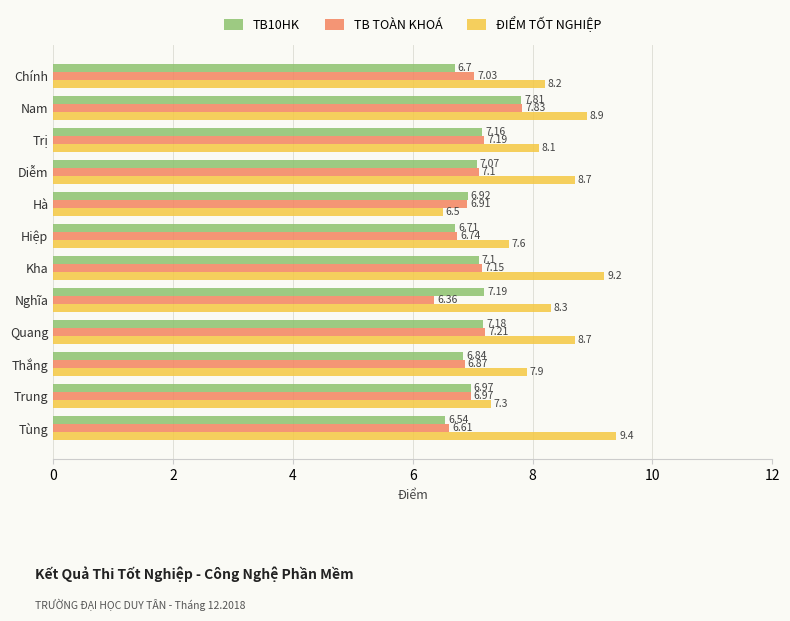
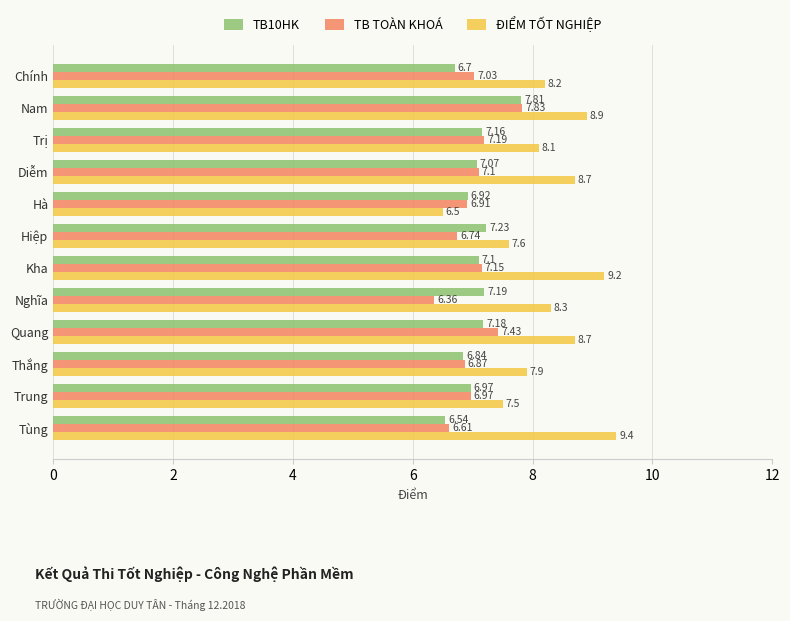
  {
    "TB10HK": {
      "Chính": 6.7,
      "Diễm": 7.07,
-     "Hiệp": 6.71,
+     "Hiệp": 7.23,
      "Nghĩa": 7.19
    },
    "TB TOÀN KHOÁ": {
      "Chính": 7.03,
      "Kha": 7.15,
      "Nghĩa": 6.36,
-     "Quang": 7.21
+     "Quang": 7.43
    },
    "ĐIỂM TỐT NGHIỆP": {
      "Chính": 8.2,
      "Nam": 8.9,
      "Trị": 8.1,
      "Diễm": 8.7,
      "Hà": 6.5,
      "Hiệp": 7.6,
      "Kha": 9.2,
      "Nghĩa": 8.3,
      "Quang": 8.7,
      "Thắng": 7.9,
-     "Trung": 7.3,
+     "Trung": 7.5,
      "Tùng": 9.4
    }
  }
